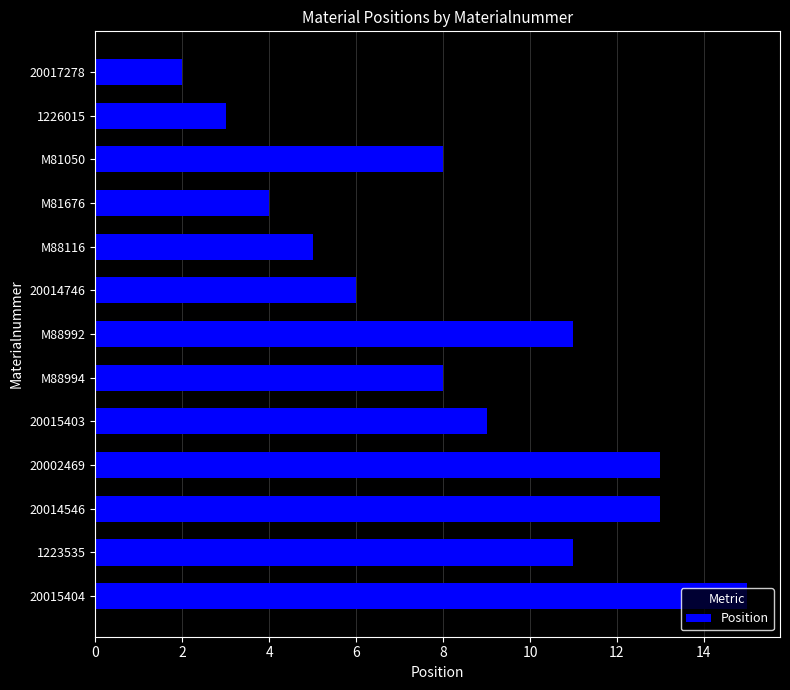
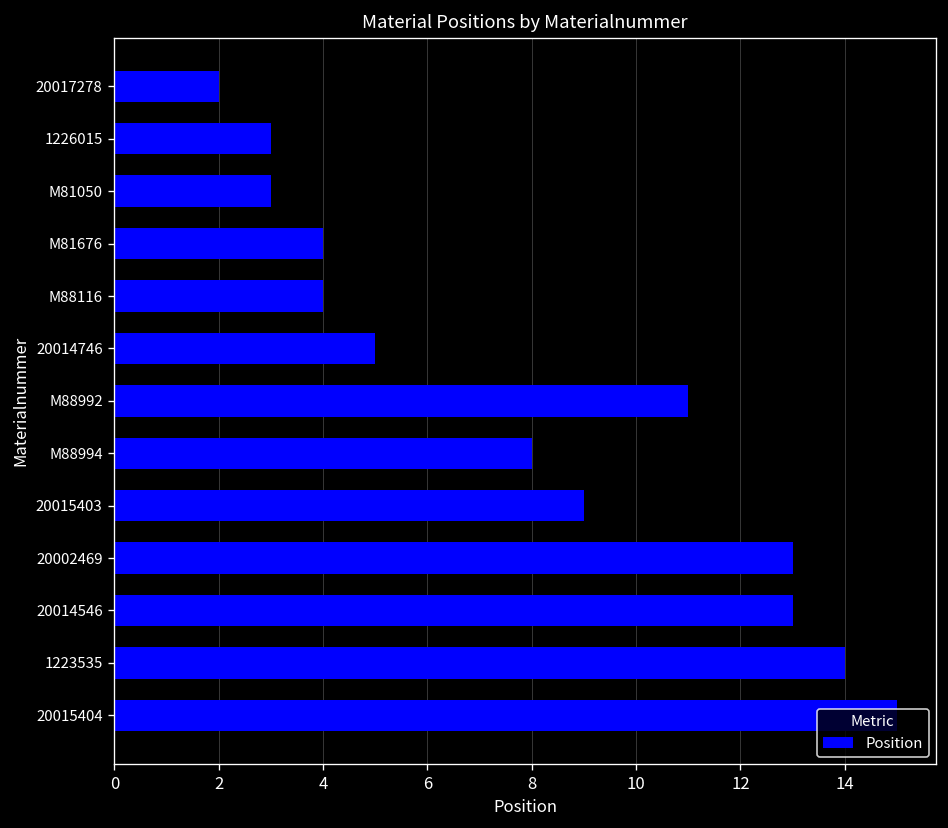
  {
    "20017278": 2,
    "1226015": 3,
-   "M81050": 8,
+   "M81050": 3,
    "M81676": 4,
-   "M88116": 5,
-   "20014746": 6,
+   "M88116": 4,
+   "20014746": 5,
    "M88992": 11,
    "M88994": 8,
    "20015403": 9,
    "20002469": 13,
    "20014546": 13,
-   "1223535": 11
+   "1223535": 14
  }
